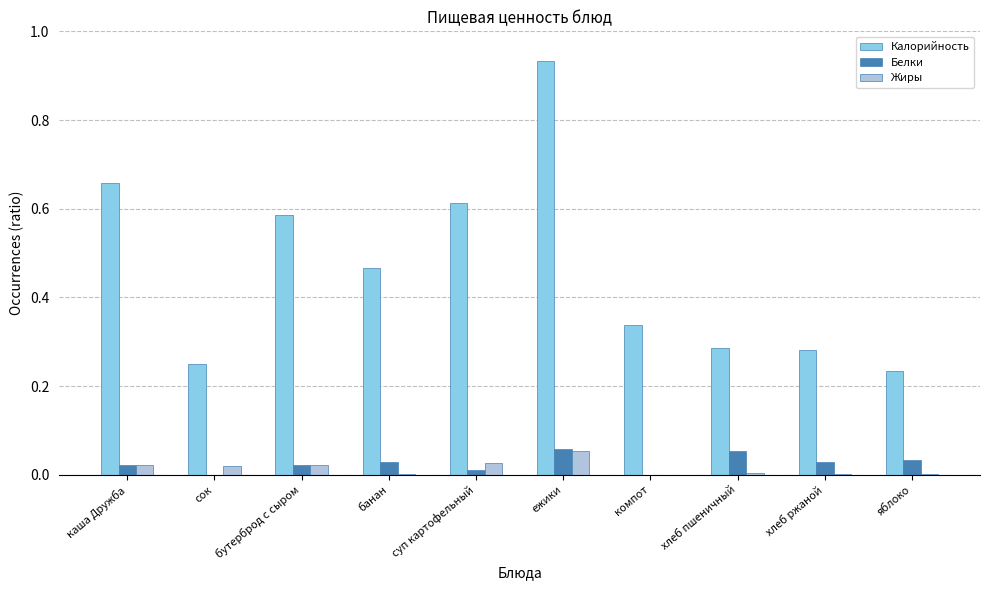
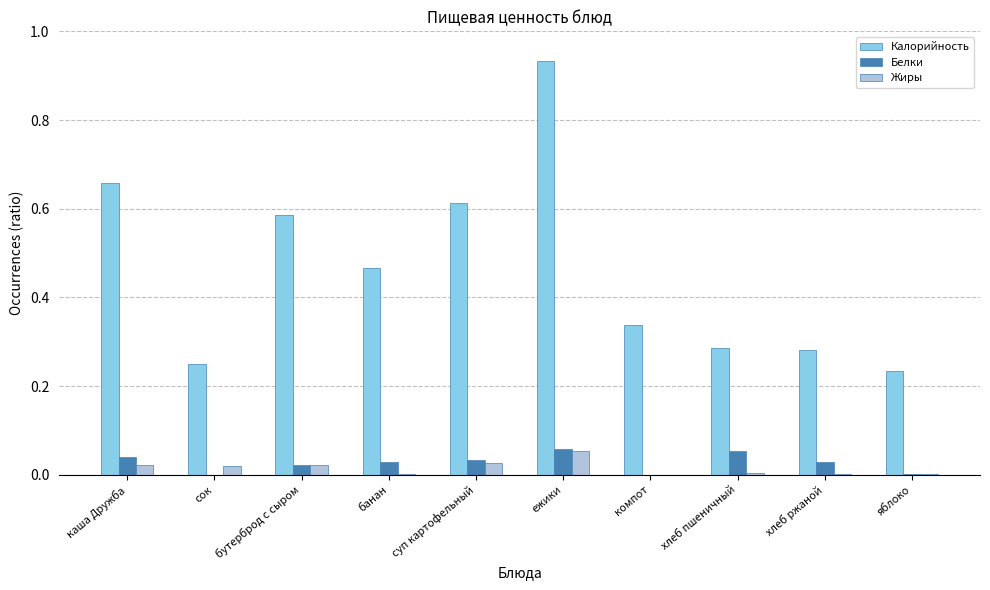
  {
    "Белки": {
-     "каша Дружба": 0.02,
+     "каша Дружба": 0.04,
      "сок": 0.00,
      "бутерброд с сыром": 0.02,
      "банан": 0.03,
-     "суп картофельный": 0.01,
+     "суп картофельный": 0.03,
      "ежики": 0.06,
      "хлеб пшеничный": 0.05,
      "хлеб ржаной": 0.03,
-     "яблоко": 0.03
+     "яблоко": 0.00
    }
  }
